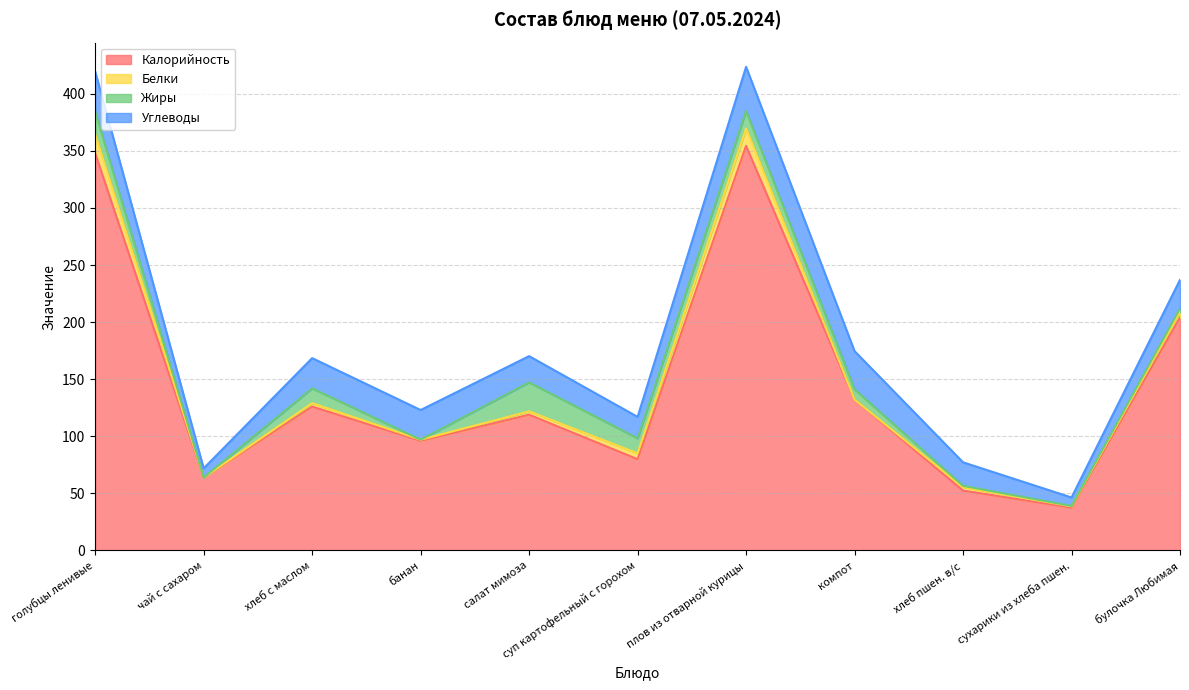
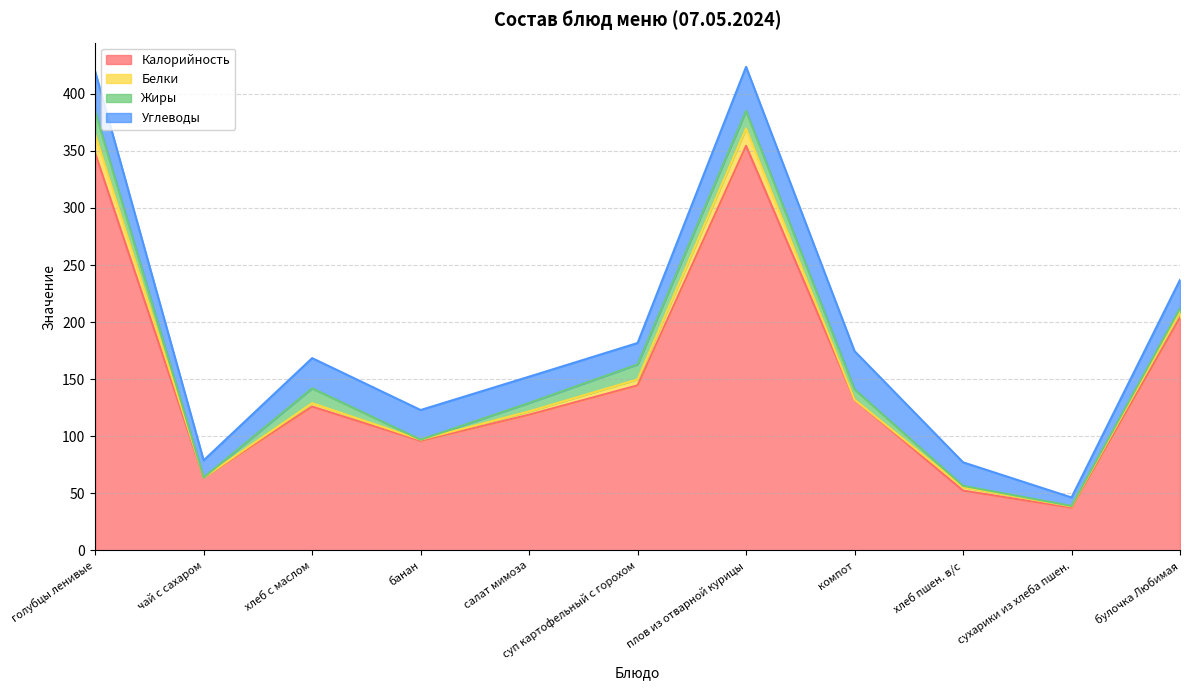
  {
    "Калорийность": {
      "голубцы ленивые": 348,
      "хлеб с маслом": 126,
      "салат мимоза": 119,
-     "суп картофельный с горохом": 80,
+     "суп картофельный с горохом": 145,
      "плов из отварной курицы": 354,
      "хлеб пшен. в/с": 52,
      "булочка Любимая": 204
    },
    "Белки": {
      "голубцы ленивые": 17,
      "хлеб с маслом": 3,
      "салат мимоза": 3,
      "суп картофельный с горохом": 5,
      "плов из отварной курицы": 15,
      "булочка Любимая": 5
    },
    "Жиры": {
      "голубцы ленивые": 20,
      "хлеб с маслом": 13,
-     "салат мимоза": 25,
+     "салат мимоза": 7,
      "суп картофельный с горохом": 13,
      "плов из отварной курицы": 15,
      "компот": 9,
      "булочка Любимая": 3
    },
    "Углеводы": {
      "голубцы ленивые": 35,
-     "чай с сахаром": 8,
+     "чай с сахаром": 15,
      "хлеб с маслом": 26,
      "банан": 26,
      "салат мимоза": 23,
      "суп картофельный с горохом": 19,
      "плов из отварной курицы": 39,
      "компот": 34,
      "хлеб пшен. в/с": 21,
      "сухарики из хлеба пшен.": 7,
      "булочка Любимая": 25
    }
  }
